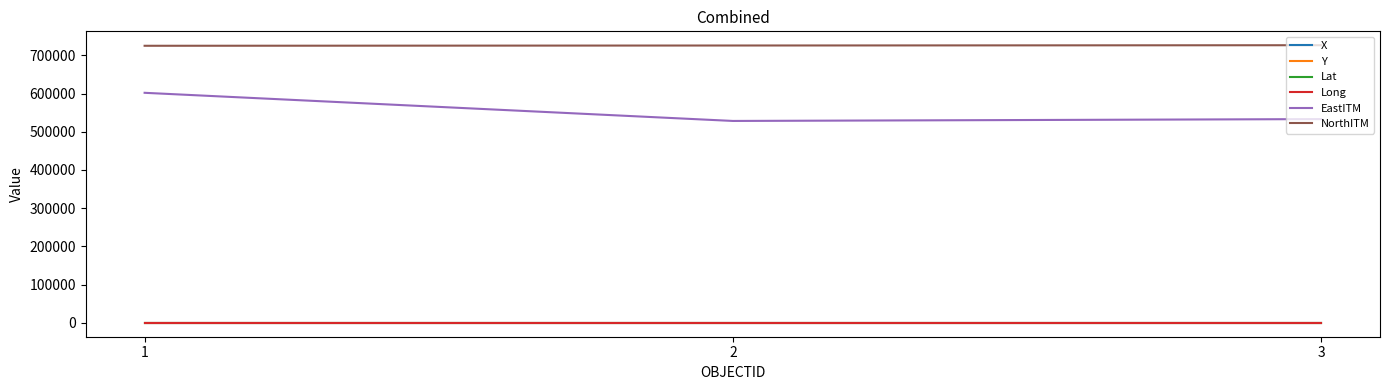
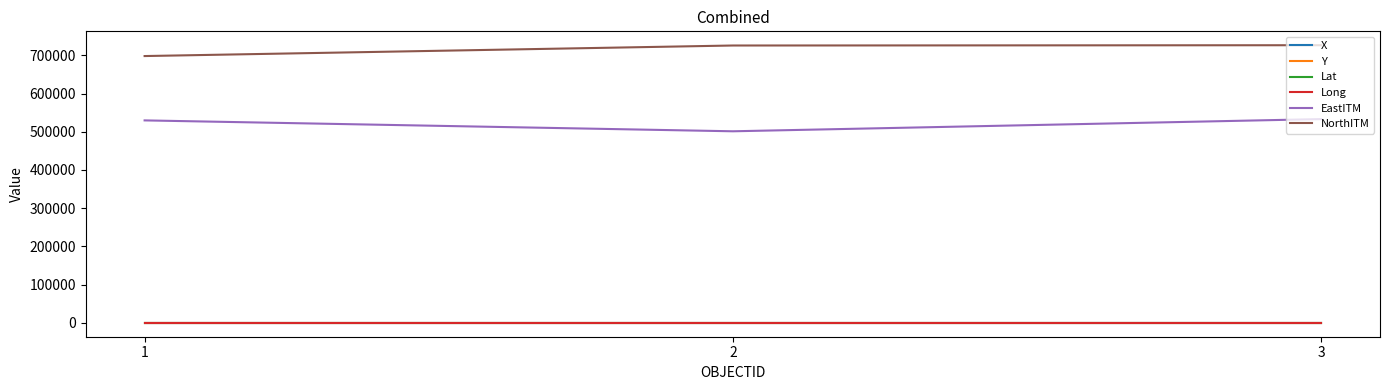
  {
    "Long": {
      "1": 0,
      "2": 0,
      "3": 0
    },
    "EastITM": {
-     "1": 600000,
-     "2": 530000
+     "1": 530000,
+     "2": 500000
    },
    "NorthITM": {
-     "1": 730000,
+     "1": 700000,
      "2": 730000
    }
  }
